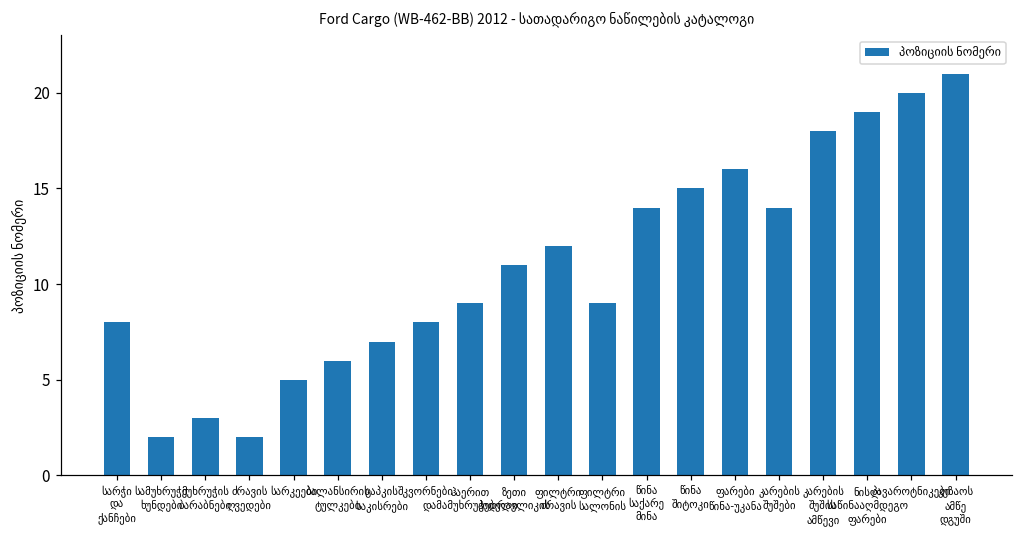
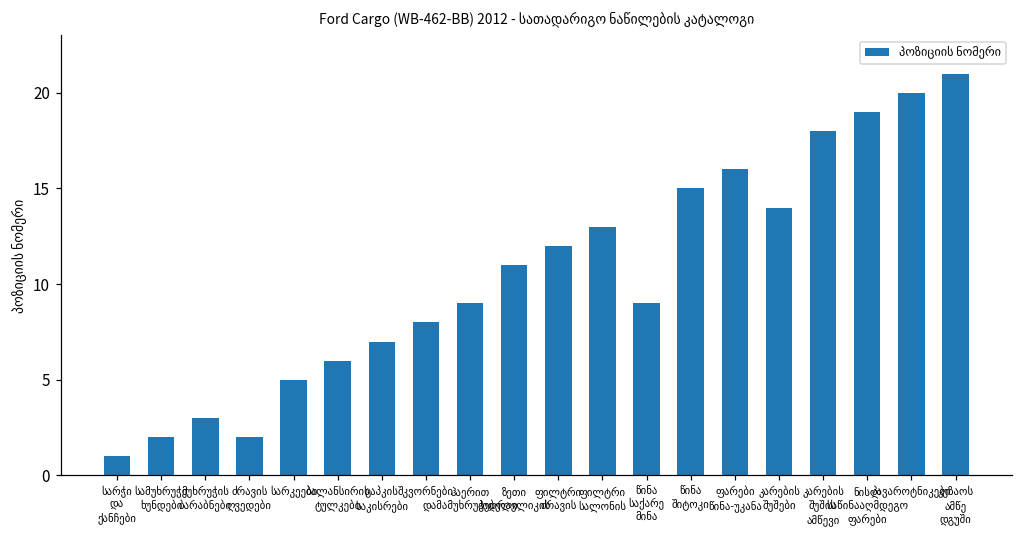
  {
-   "სარჭი და ქანჩები": 8,
+   "სარჭი და ქანჩები": 1,
    "ძრავის ღვედები": 2,
-   "ფილტრი სალონის": 9,
-   "წინა საქარე მინა": 14,
+   "ფილტრი სალონის": 13,
+   "წინა საქარე მინა": 9,
    "წინა შიტოკი": 15,
    "ფარები წინა-უკანა": 16,
    "კარების შუშები": 14,
    "კუზაოს ამწე დგუში": 21
  }
